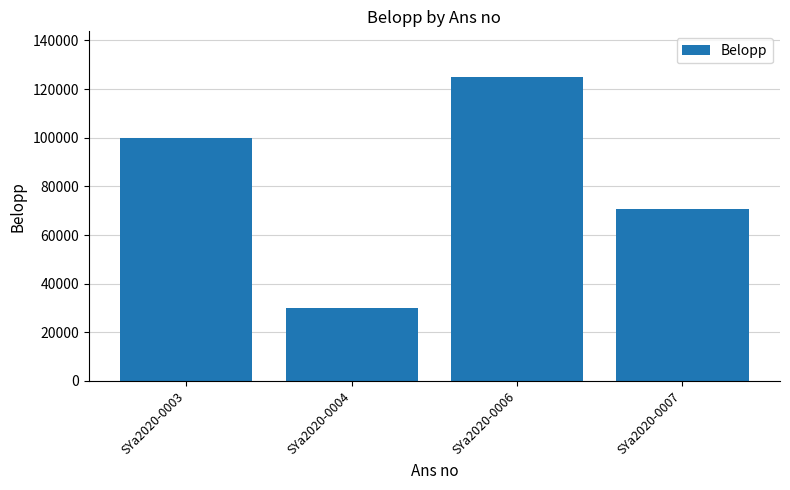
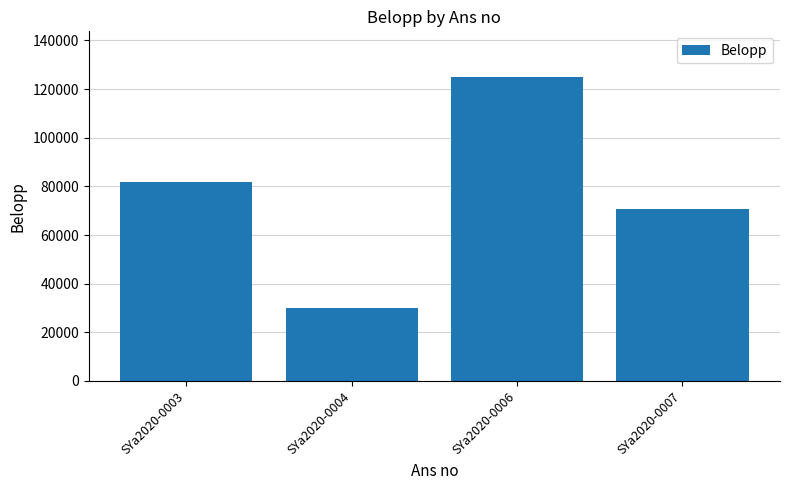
  {
-   "SYa2020-0003": 100000,
+   "SYa2020-0003": 82000,
    "SYa2020-0004": 30000,
    "SYa2020-0006": 125000,
    "SYa2020-0007": 71000
  }
